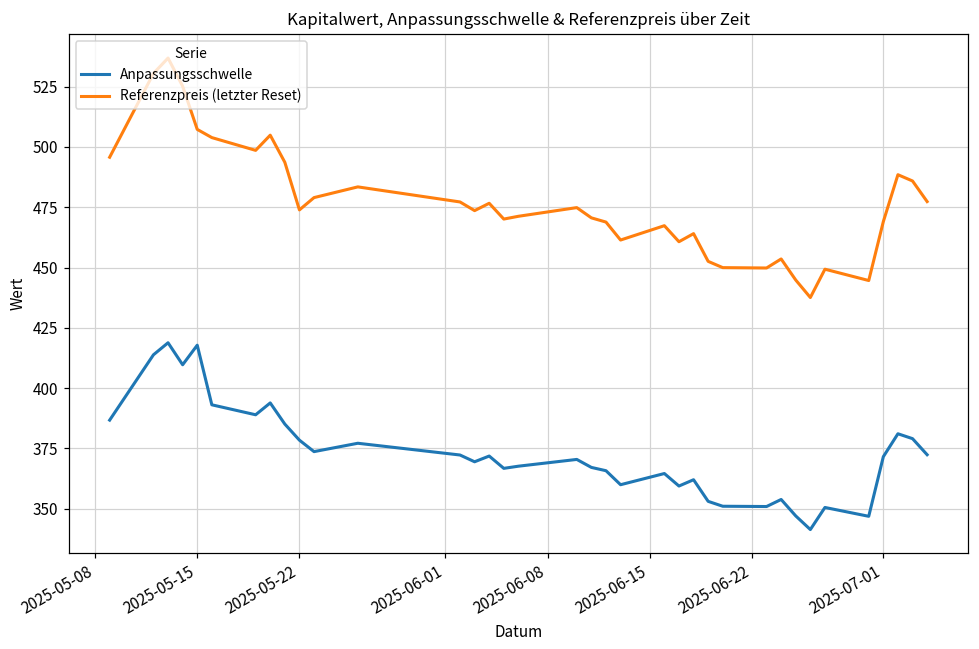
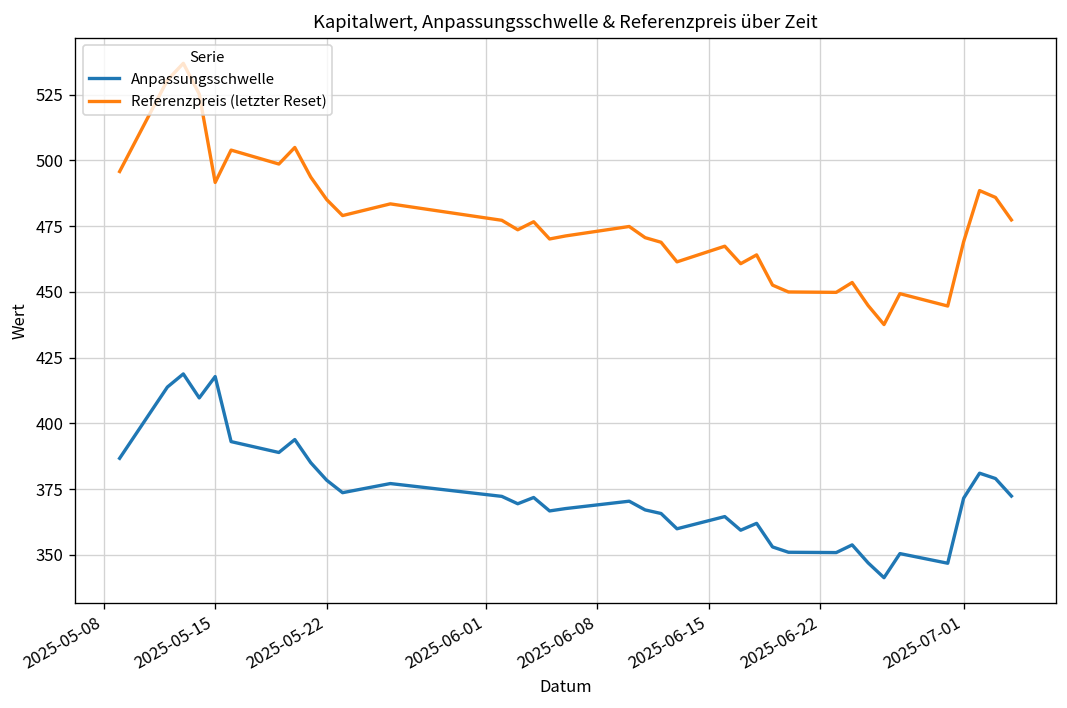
  {
    "Anpassungsschwelle": {
      "2025-05-15": 418,
      "2025-05-22": 378,
      "2025-07-01": 372
    },
    "Referenzpreis (letzter Reset)": {
-     "2025-05-15": 507,
-     "2025-05-22": 474,
+     "2025-05-15": 492,
+     "2025-05-22": 485,
      "2025-07-01": 469
    }
  }
